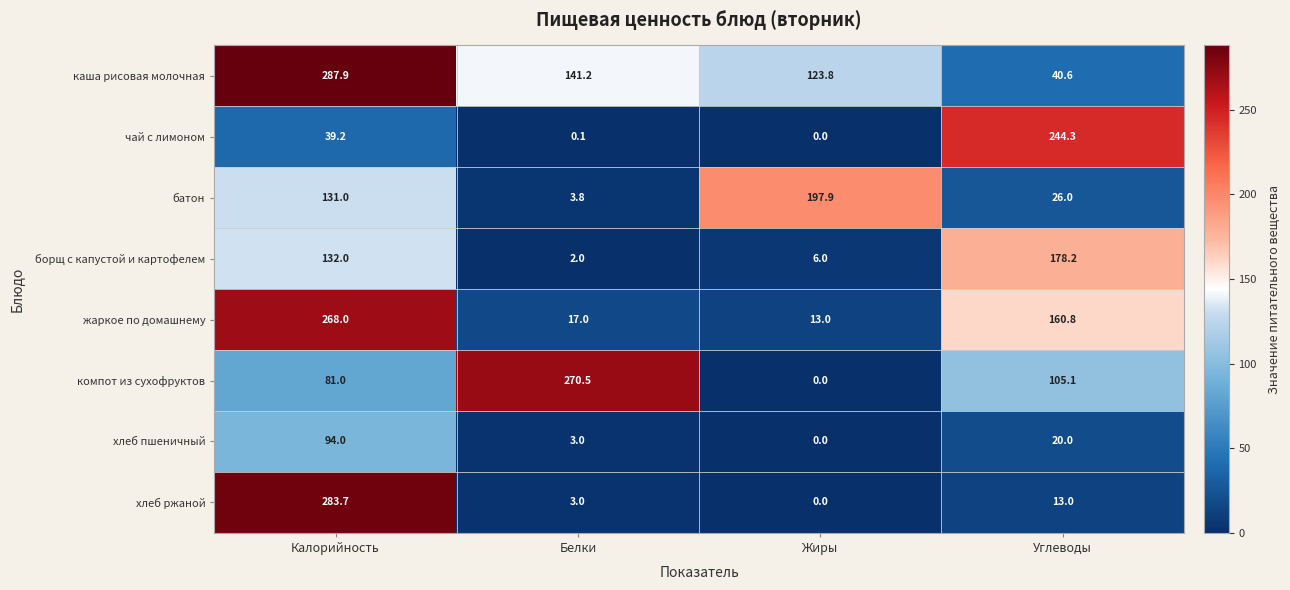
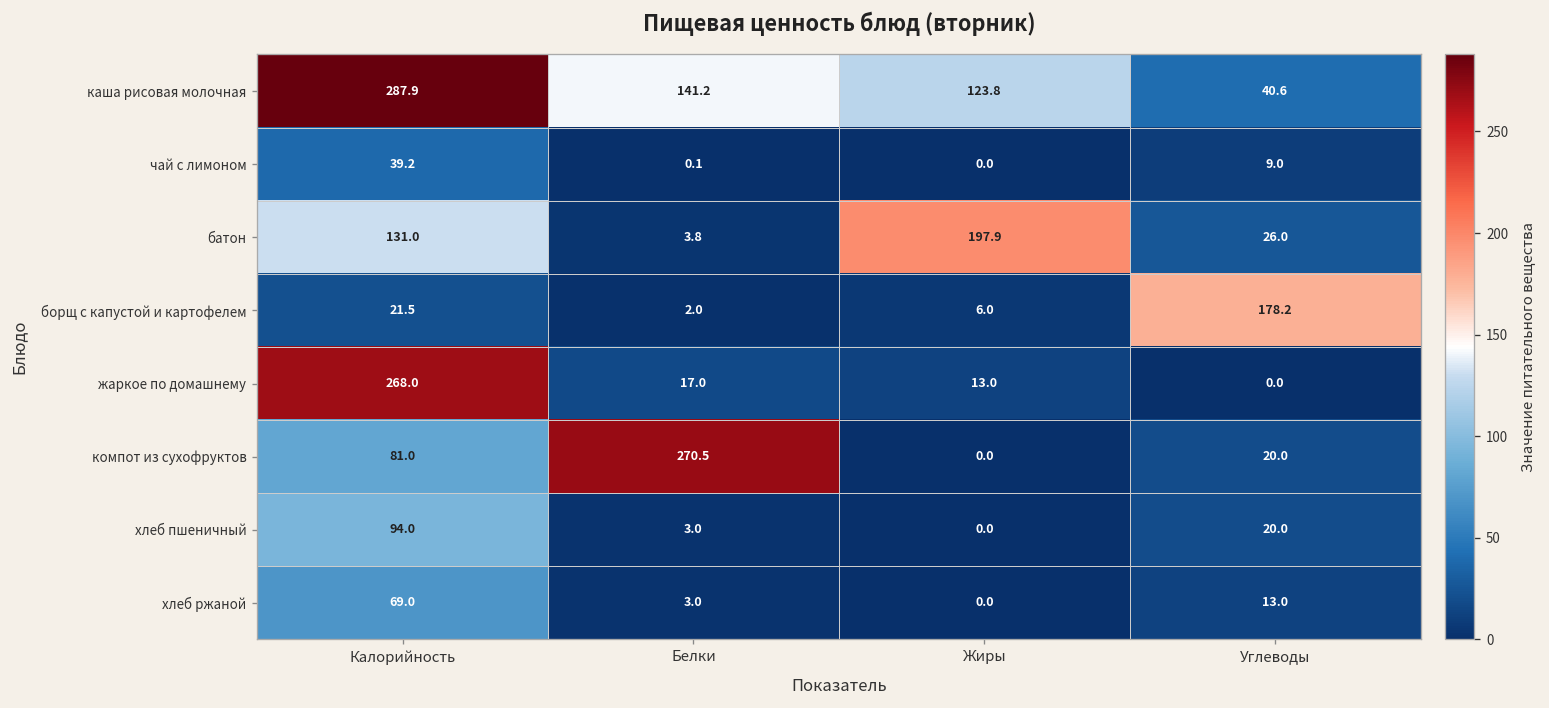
  {
    "каша рисовая молочная": {
      "Калорийность": 287.9,
      "Белки": 141.2,
      "Жиры": 123.8,
      "Углеводы": 40.6
    },
    "чай с лимоном": {
      "Калорийность": 39.2,
      "Белки": 0.1,
      "Жиры": 0.0,
-     "Углеводы": 244.3
+     "Углеводы": 9.0
    },
    "батон": {
      "Калорийность": 131.0,
      "Белки": 3.8,
      "Жиры": 197.9,
      "Углеводы": 26.0
    },
    "борщ с капустой и картофелем": {
-     "Калорийность": 132.0,
+     "Калорийность": 21.5,
      "Белки": 2.0,
      "Жиры": 6.0,
      "Углеводы": 178.2
    },
    "жаркое по домашнему": {
      "Калорийность": 268.0,
      "Белки": 17.0,
      "Жиры": 13.0,
-     "Углеводы": 160.8
+     "Углеводы": 0.0
    },
    "компот из сухофруктов": {
      "Калорийность": 81.0,
      "Белки": 270.5,
      "Жиры": 0.0,
-     "Углеводы": 105.1
+     "Углеводы": 20.0
    },
    "хлеб пшеничный": {
      "Калорийность": 94.0,
      "Белки": 3.0,
      "Жиры": 0.0,
      "Углеводы": 20.0
    },
    "хлеб ржаной": {
-     "Калорийность": 283.7,
+     "Калорийность": 69.0,
      "Белки": 3.0,
      "Жиры": 0.0,
      "Углеводы": 13.0
    }
  }
